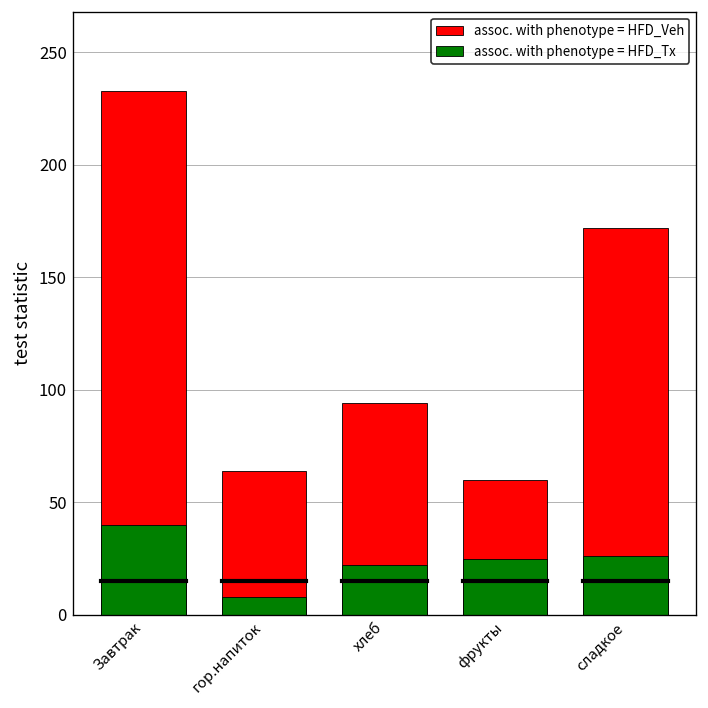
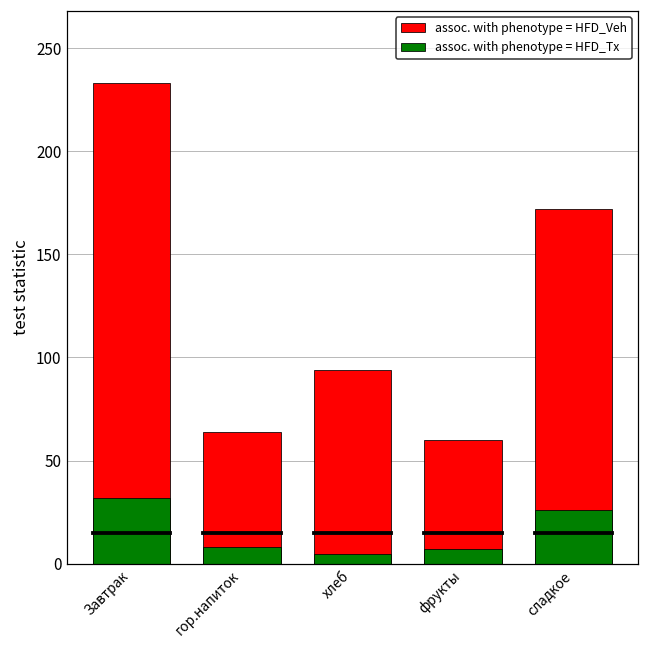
  {
    "assoc. with phenotype = HFD_Veh": {
      "Завтрак": 233,
      "гор.напиток": 64,
      "хлеб": 94,
      "фрукты": 60,
      "сладкое": 172
    },
    "assoc. with phenotype = HFD_Tx": {
-     "Завтрак": 40,
-     "хлеб": 22,
-     "фрукты": 25
+     "Завтрак": 32,
+     "хлеб": 5,
+     "фрукты": 7
    }
  }
